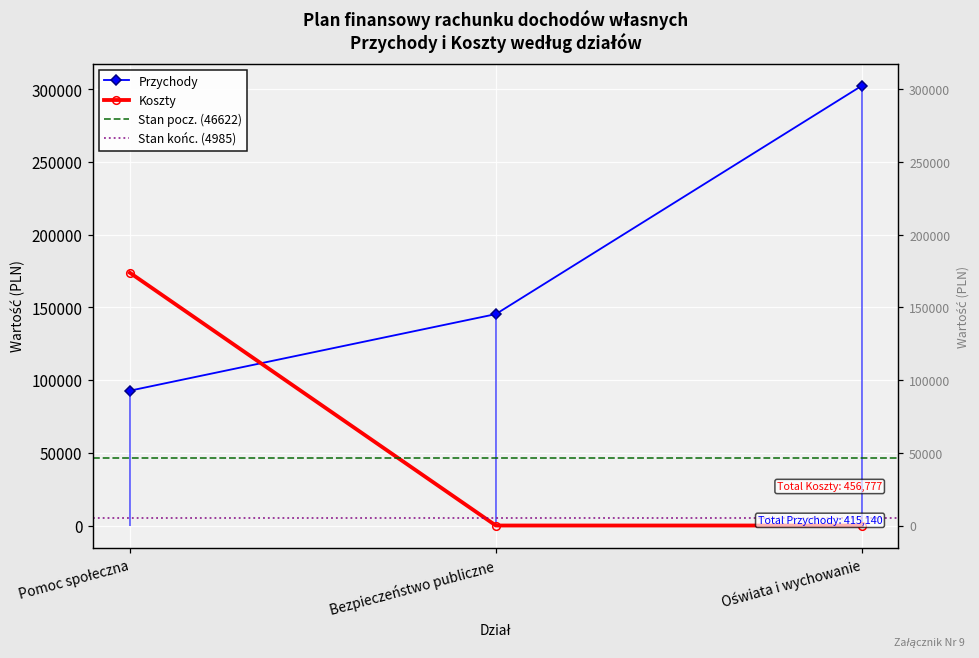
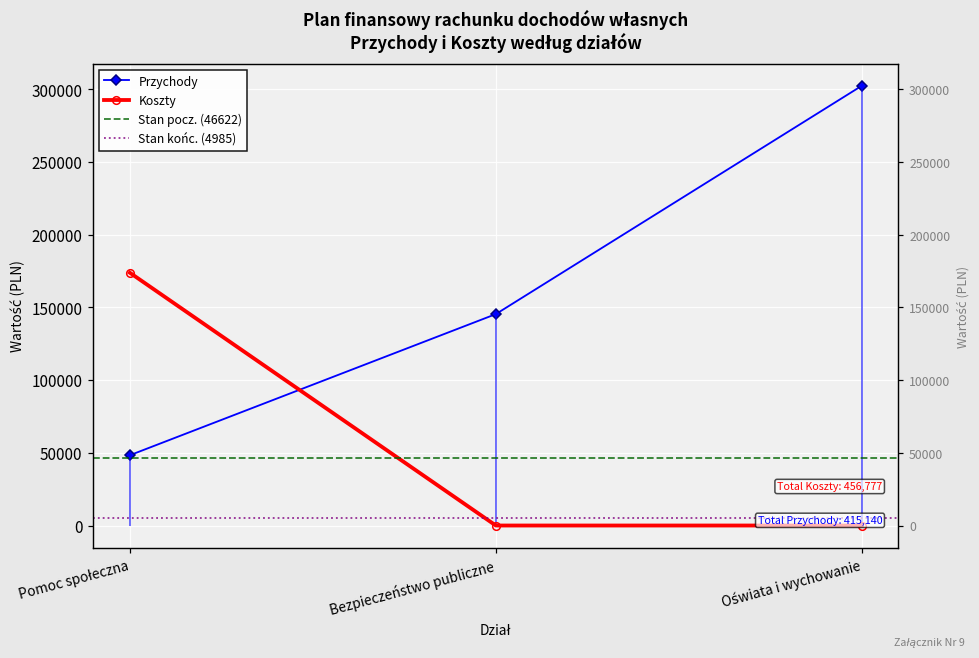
  {
    "Przychody": {
-     "Pomoc społeczna": 93000,
+     "Pomoc społeczna": 48000,
      "Bezpieczeństwo publiczne": 145000,
      "Oświata i wychowanie": 302000
    },
    "Koszty": {
      "Pomoc społeczna": 174000,
      "Bezpieczeństwo publiczne": 0
    }
  }
